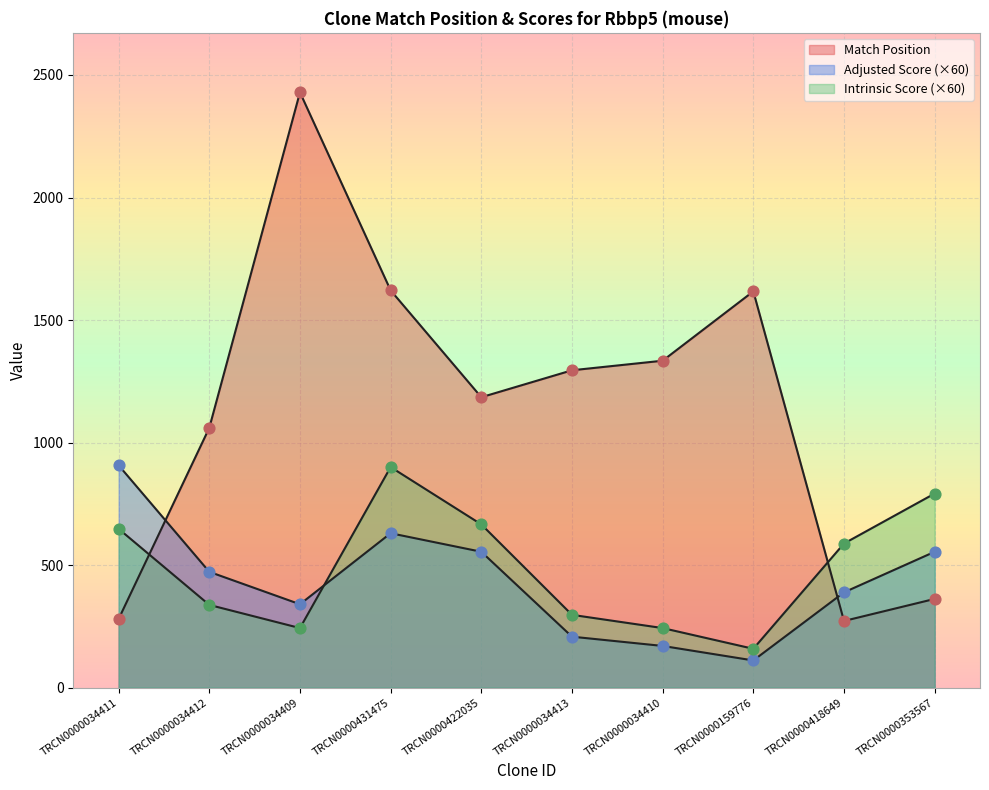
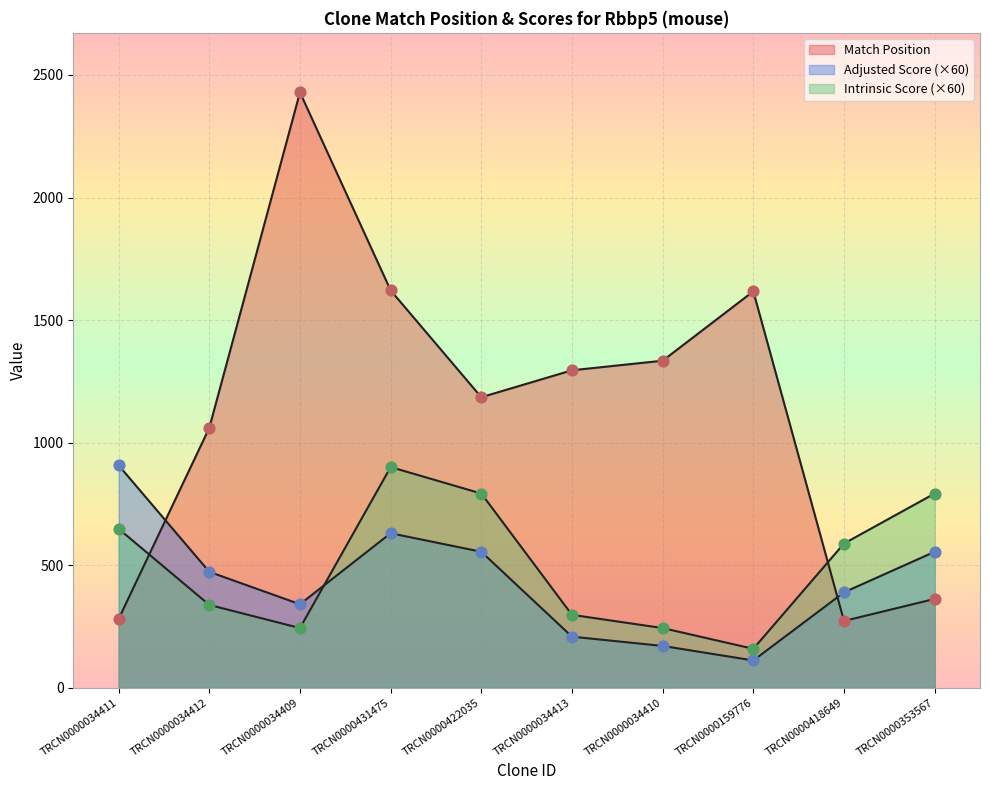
  {
    "Match Position": {
      "TRCN0000034411": 280,
      "TRCN0000034412": 1060,
      "TRCN0000034409": 2430,
      "TRCN0000431475": 1620,
      "TRCN0000422035": 1190,
      "TRCN0000034413": 1300,
      "TRCN0000034410": 1330,
      "TRCN0000159776": 1620,
      "TRCN0000418649": 270,
      "TRCN0000353567": 360
    },
    "Adjusted Score (×60)": {
      "TRCN0000034411": 910,
      "TRCN0000034412": 470,
      "TRCN0000034409": 340,
      "TRCN0000431475": 630,
      "TRCN0000422035": 550,
      "TRCN0000034413": 210,
      "TRCN0000034410": 170,
      "TRCN0000159776": 110,
      "TRCN0000418649": 390,
      "TRCN0000353567": 550
    },
    "Intrinsic Score (×60)": {
      "TRCN0000034411": 650,
      "TRCN0000034412": 340,
      "TRCN0000034409": 240,
      "TRCN0000431475": 900,
-     "TRCN0000422035": 670,
+     "TRCN0000422035": 790,
      "TRCN0000034413": 300,
      "TRCN0000034410": 240,
      "TRCN0000159776": 160,
      "TRCN0000418649": 590,
      "TRCN0000353567": 790
    }
  }
